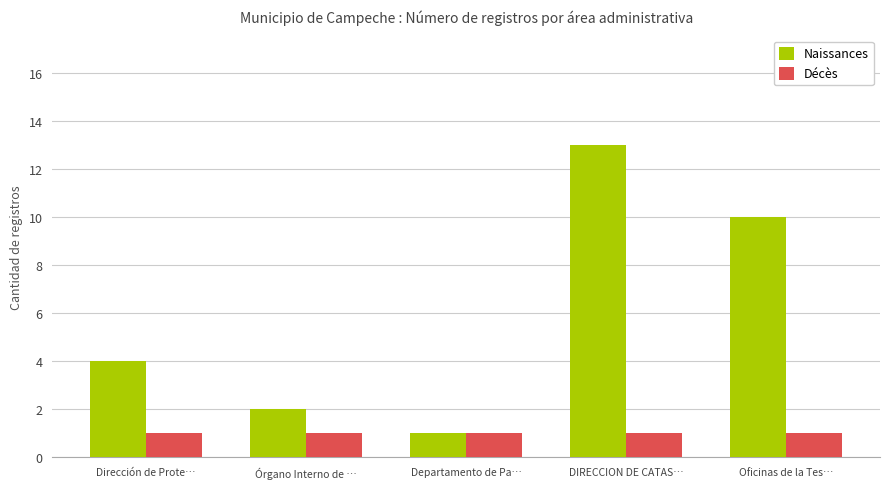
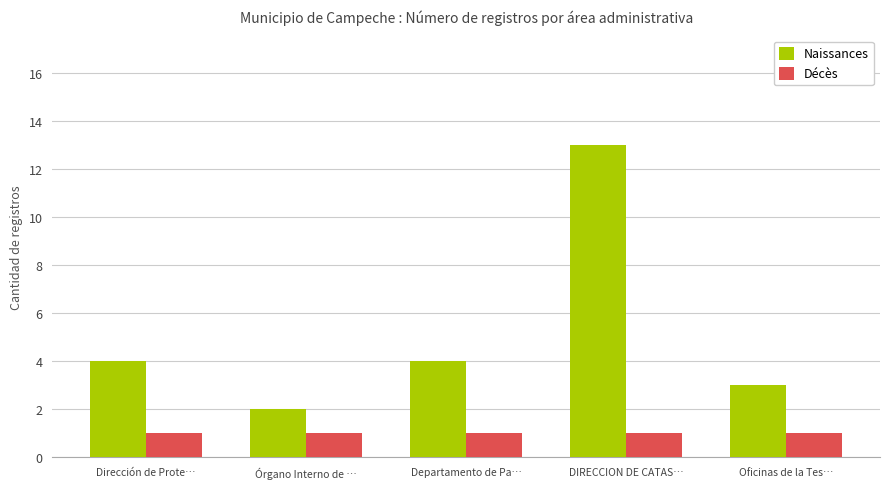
  {
    "Naissances": {
      "Dirección de Prote…": 4,
      "Órgano Interno de …": 2,
-     "Departamento de Pa…": 1,
+     "Departamento de Pa…": 4,
      "DIRECCION DE CATAS…": 13,
-     "Oficinas de la Tes…": 10
+     "Oficinas de la Tes…": 3
    },
    "Décès": {
      "Dirección de Prote…": 1,
      "Órgano Interno de …": 1,
      "Departamento de Pa…": 1,
      "DIRECCION DE CATAS…": 1,
      "Oficinas de la Tes…": 1
    }
  }
